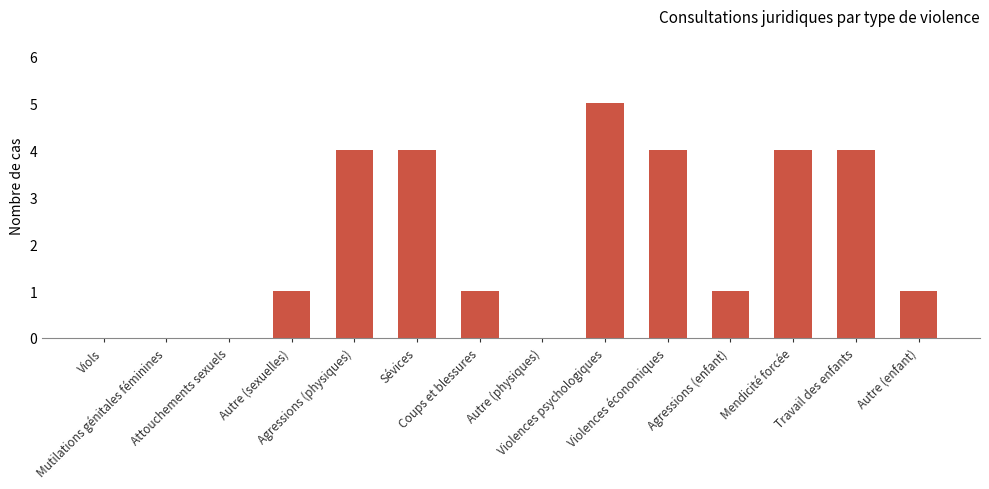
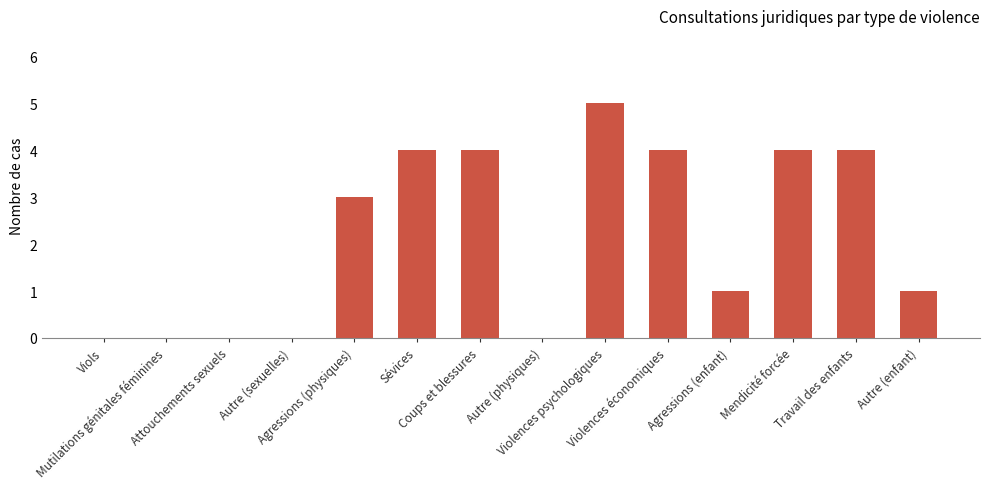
  {
    "Viols": 0,
    "Mutilations génitales féminines": 0,
    "Attouchements sexuels": 0,
-   "Autre (sexuelles)": 1,
-   "Agressions (physiques)": 4,
+   "Autre (sexuelles)": 0,
+   "Agressions (physiques)": 3,
    "Sévices": 4,
-   "Coups et blessures": 1,
+   "Coups et blessures": 4,
    "Autre (physiques)": 0,
    "Violences psychologiques": 5,
    "Violences économiques": 4,
    "Agressions (enfant)": 1,
    "Mendicité forcée": 4,
    "Travail des enfants": 4,
    "Autre (enfant)": 1
  }
